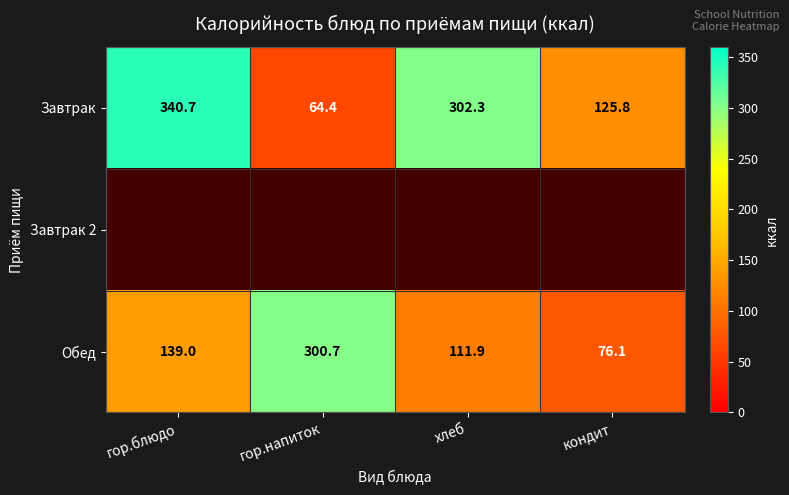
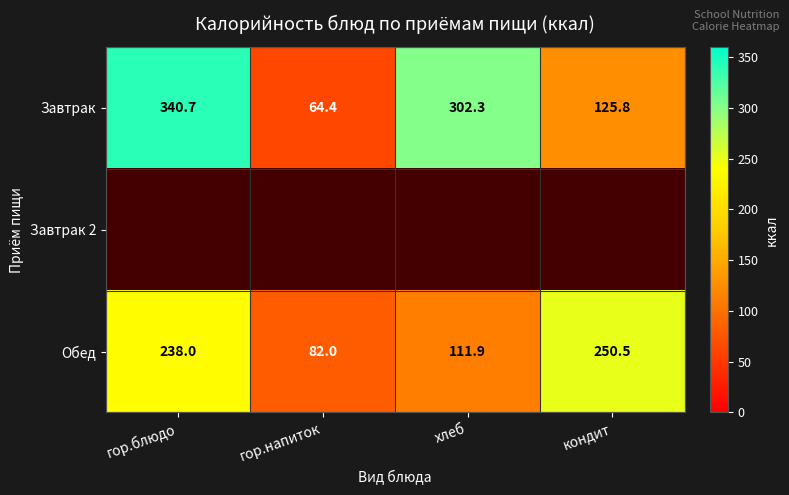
  {
    "Завтрак": {
      "гор.блюдо": 340.7,
      "гор.напиток": 64.4,
      "хлеб": 302.3,
      "кондит": 125.8
    },
    "Обед": {
-     "гор.блюдо": 139.0,
-     "гор.напиток": 300.7,
+     "гор.блюдо": 238.0,
+     "гор.напиток": 82.0,
      "хлеб": 111.9,
-     "кондит": 76.1
+     "кондит": 250.5
    }
  }
